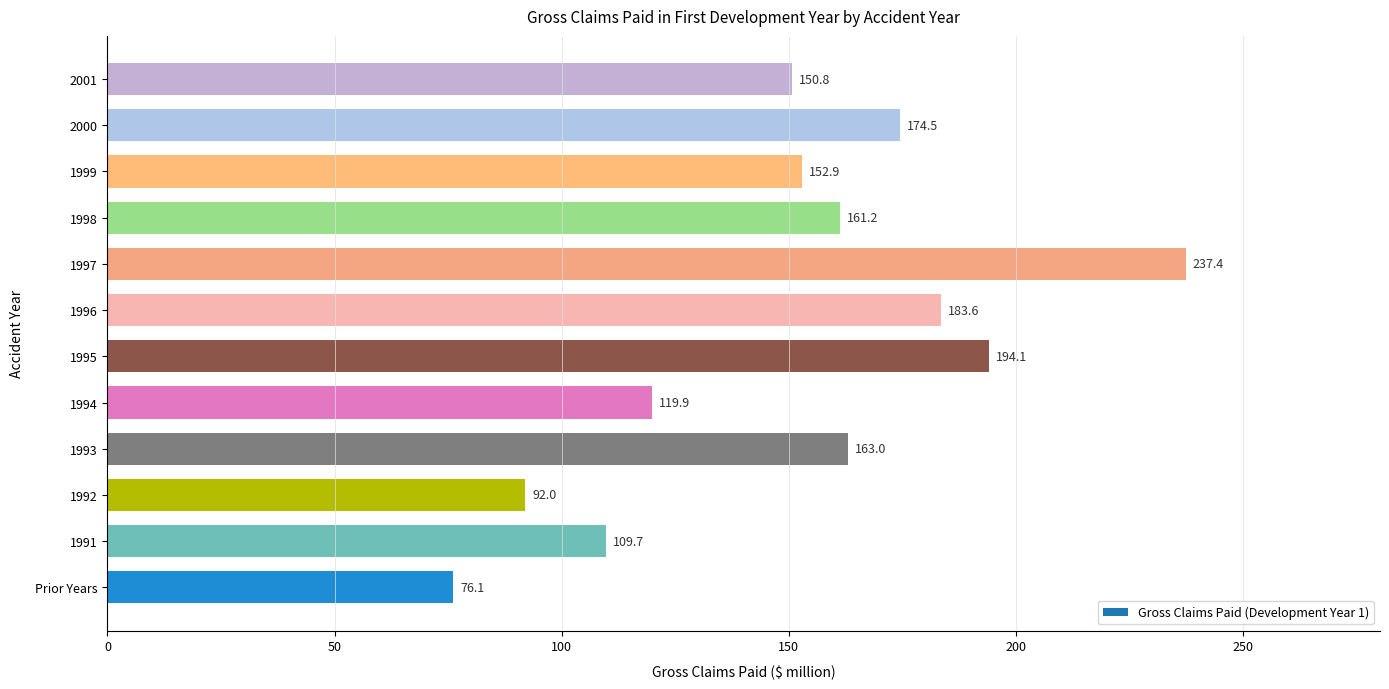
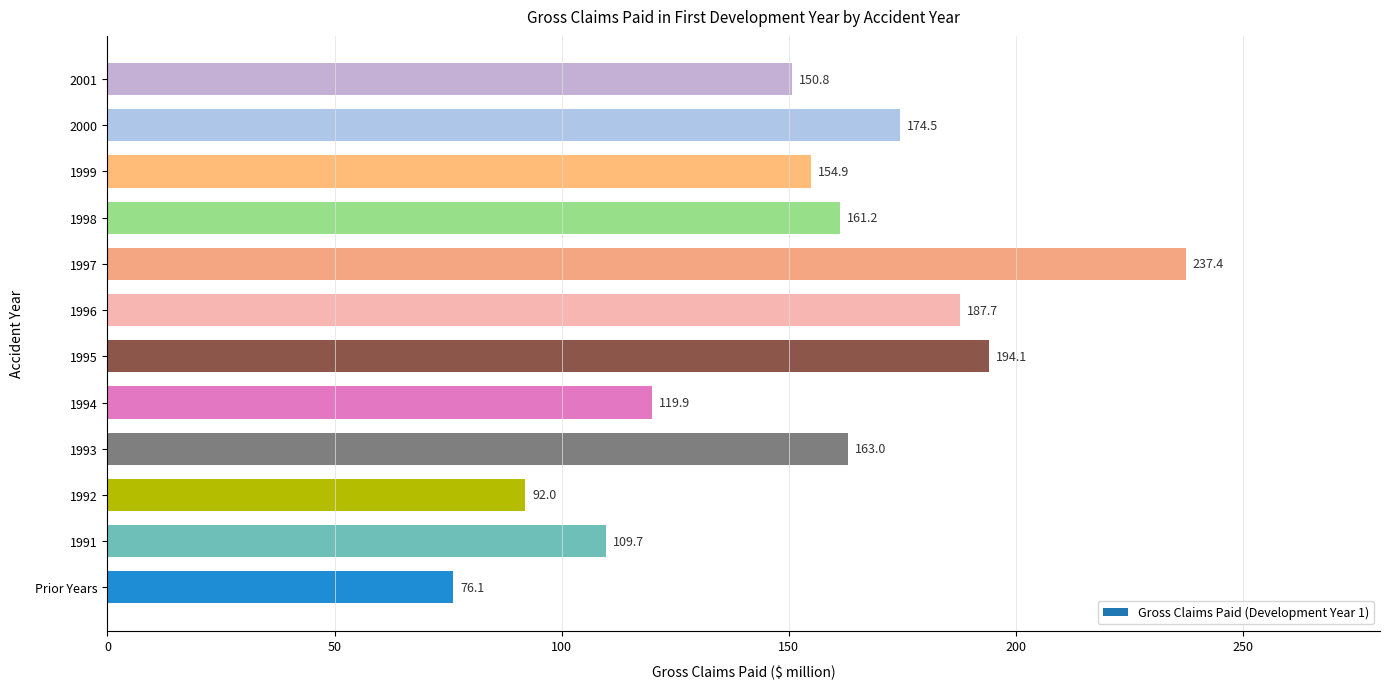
  {
    "2001": 150.8,
    "2000": 174.5,
-   "1999": 152.9,
+   "1999": 154.9,
    "1998": 161.2,
    "1997": 237.4,
-   "1996": 183.6,
+   "1996": 187.7,
    "1995": 194.1,
    "1994": 119.9,
    "1993": 163.0,
    "1992": 92.0,
    "1991": 109.7,
    "Prior Years": 76.1
  }
